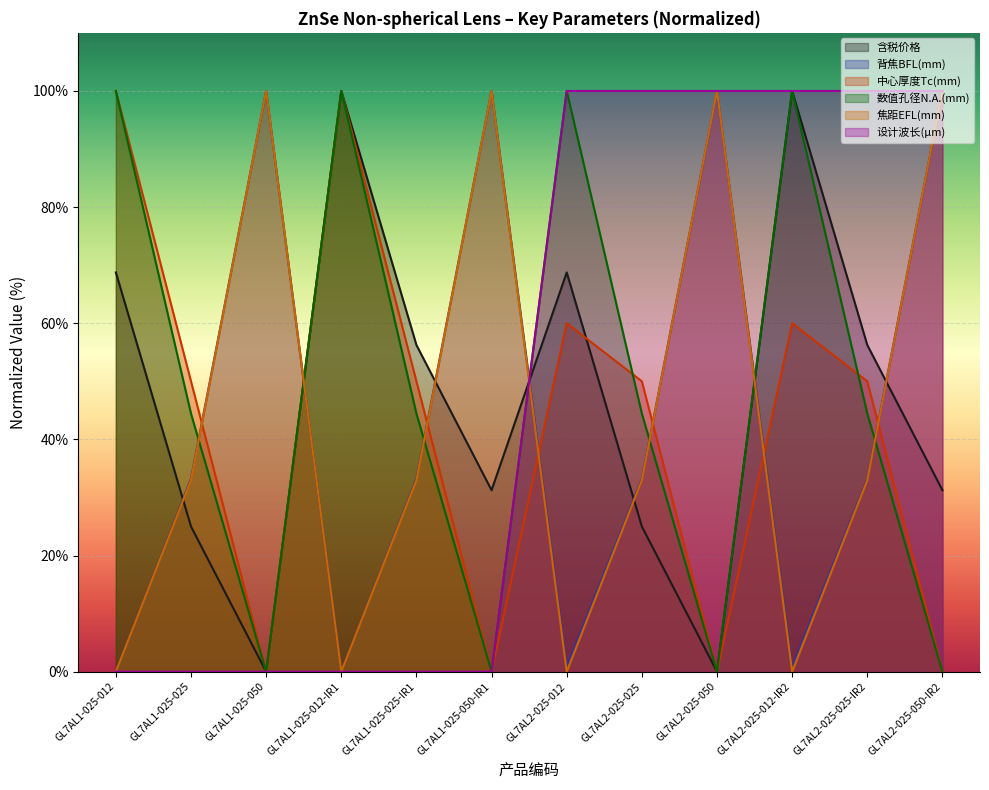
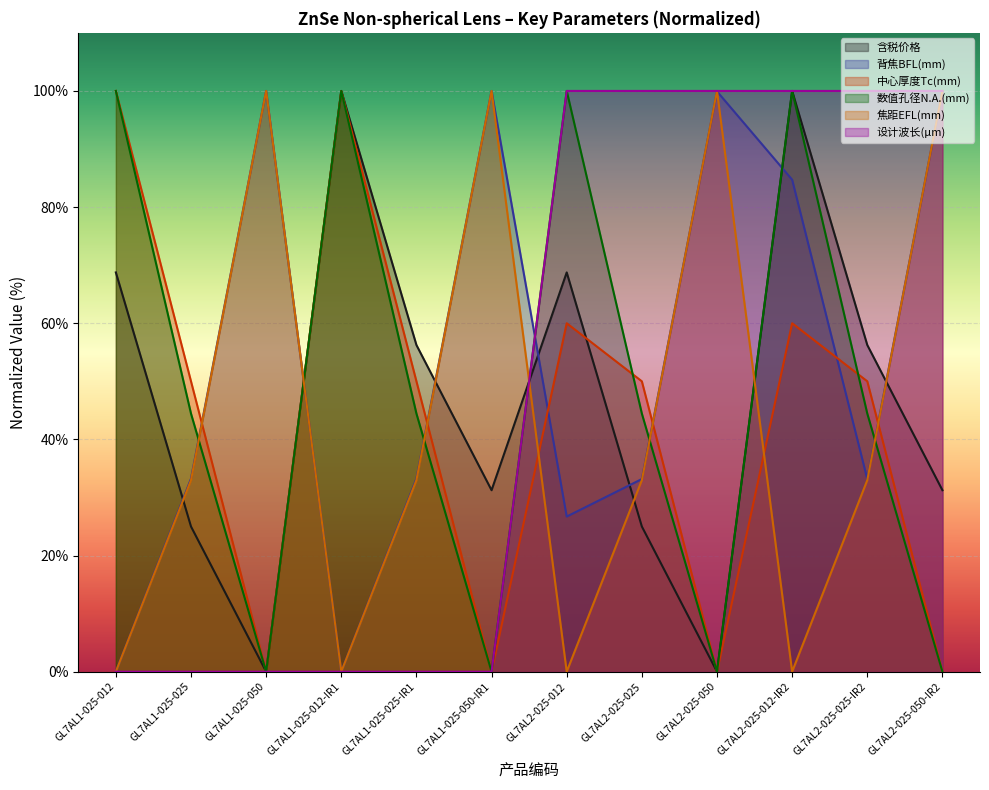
  {
    "背焦BFL(mm)": {
-     "GL7AL2-025-012": "1%",
-     "GL7AL2-025-012-IR2": "1%"
+     "GL7AL2-025-012": "27%",
+     "GL7AL2-025-012-IR2": "85%"
    },
    "设计波长(μm)": {
      "GL7AL1-025-025": "0%",
      "GL7AL1-025-025-IR1": "0%",
      "GL7AL2-025-025": "100%"
    }
  }
